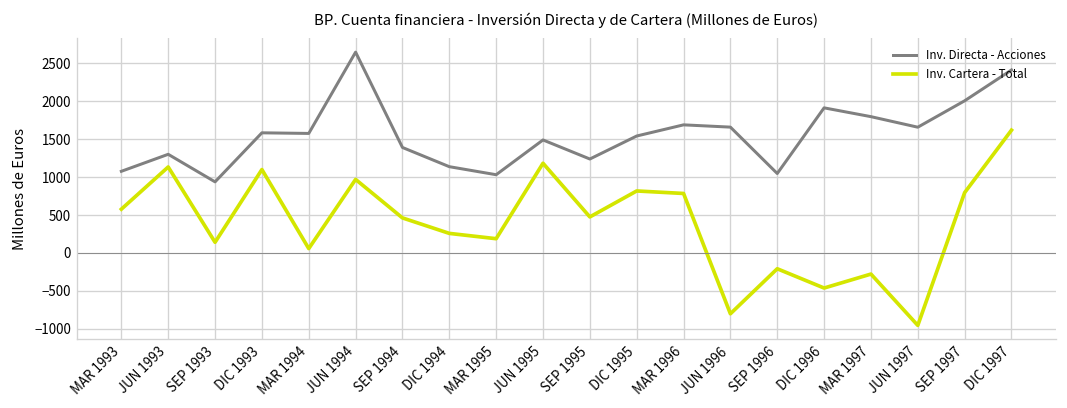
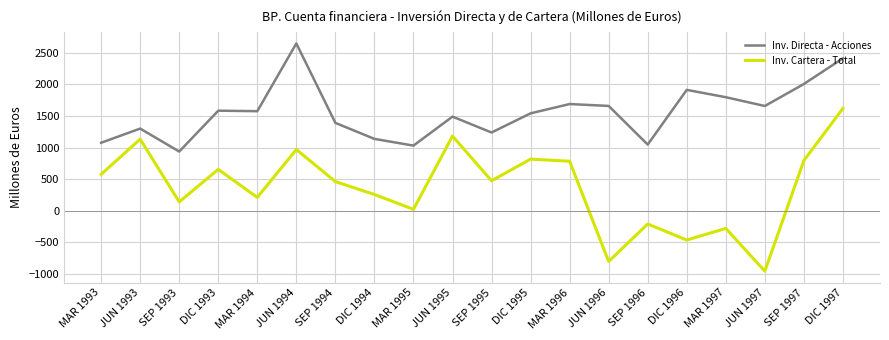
  {
    "Inv. Directa - Acciones": {
      "MAR 1993": 1100,
      "JUN 1993": 1300,
      "SEP 1993": 900,
      "DIC 1993": 1600,
      "MAR 1994": 1600,
      "JUN 1994": 2600,
      "SEP 1994": 1400,
      "DIC 1994": 1100,
      "MAR 1995": 1000,
      "JUN 1995": 1500,
      "SEP 1995": 1200,
      "DIC 1995": 1500,
      "MAR 1996": 1700,
      "JUN 1996": 1700,
      "SEP 1996": 1000,
      "DIC 1996": 1900,
      "MAR 1997": 1800,
      "JUN 1997": 1700,
      "SEP 1997": 2000,
      "DIC 1997": 2400
    },
    "Inv. Cartera - Total": {
      "MAR 1993": 600,
      "JUN 1993": 1100,
      "SEP 1993": 100,
-     "DIC 1993": 1100,
-     "MAR 1994": 100,
+     "DIC 1993": 700,
+     "MAR 1994": 200,
      "JUN 1994": 1000,
      "SEP 1994": 500,
      "DIC 1994": 300,
-     "MAR 1995": 200,
+     "MAR 1995": 0,
      "JUN 1995": 1200,
      "SEP 1995": 500,
      "DIC 1995": 800,
      "MAR 1996": 800,
      "JUN 1996": -800,
      "SEP 1996": -200,
      "DIC 1996": -500,
      "MAR 1997": -300,
      "JUN 1997": -1000,
      "SEP 1997": 800,
      "DIC 1997": 1600
    }
  }
